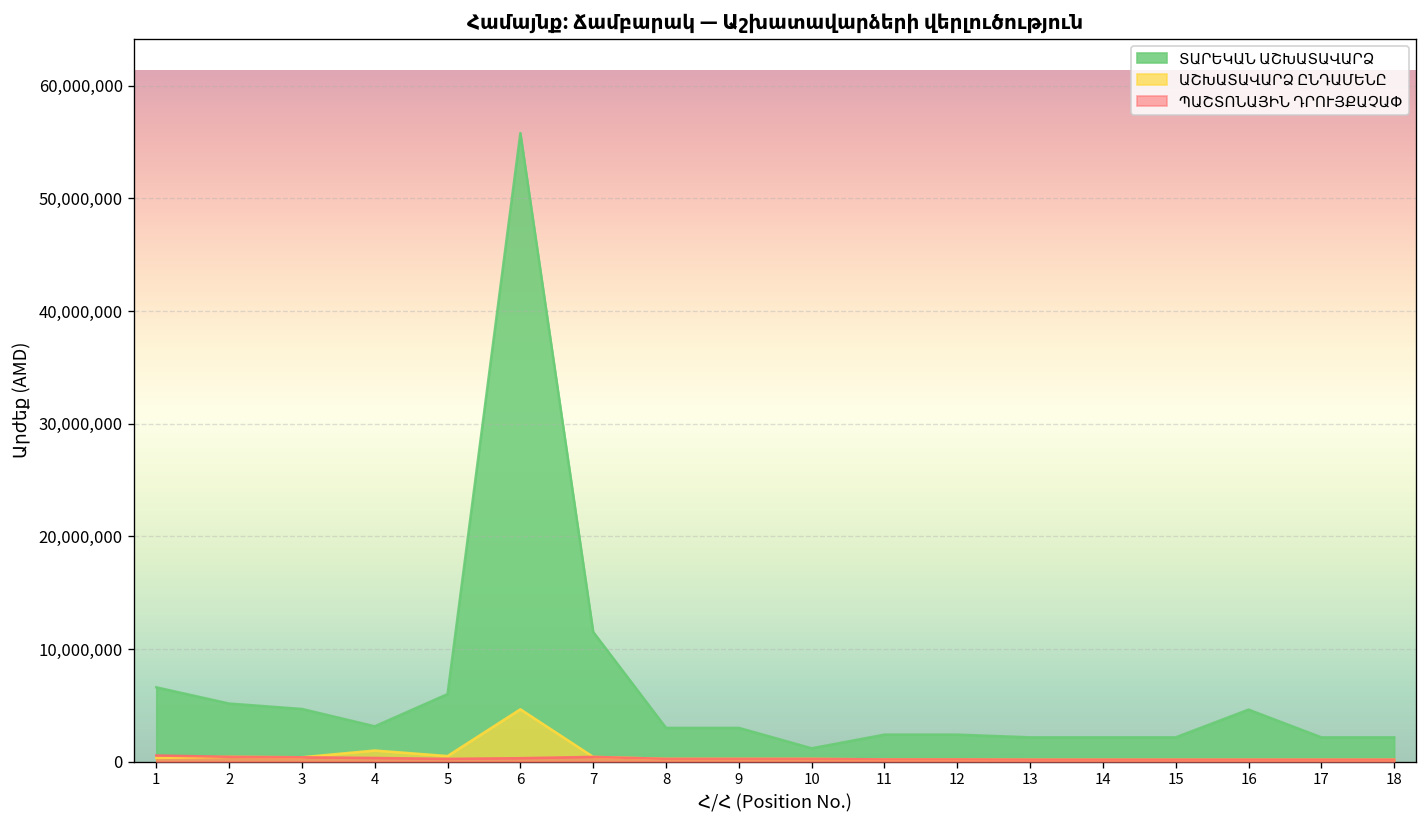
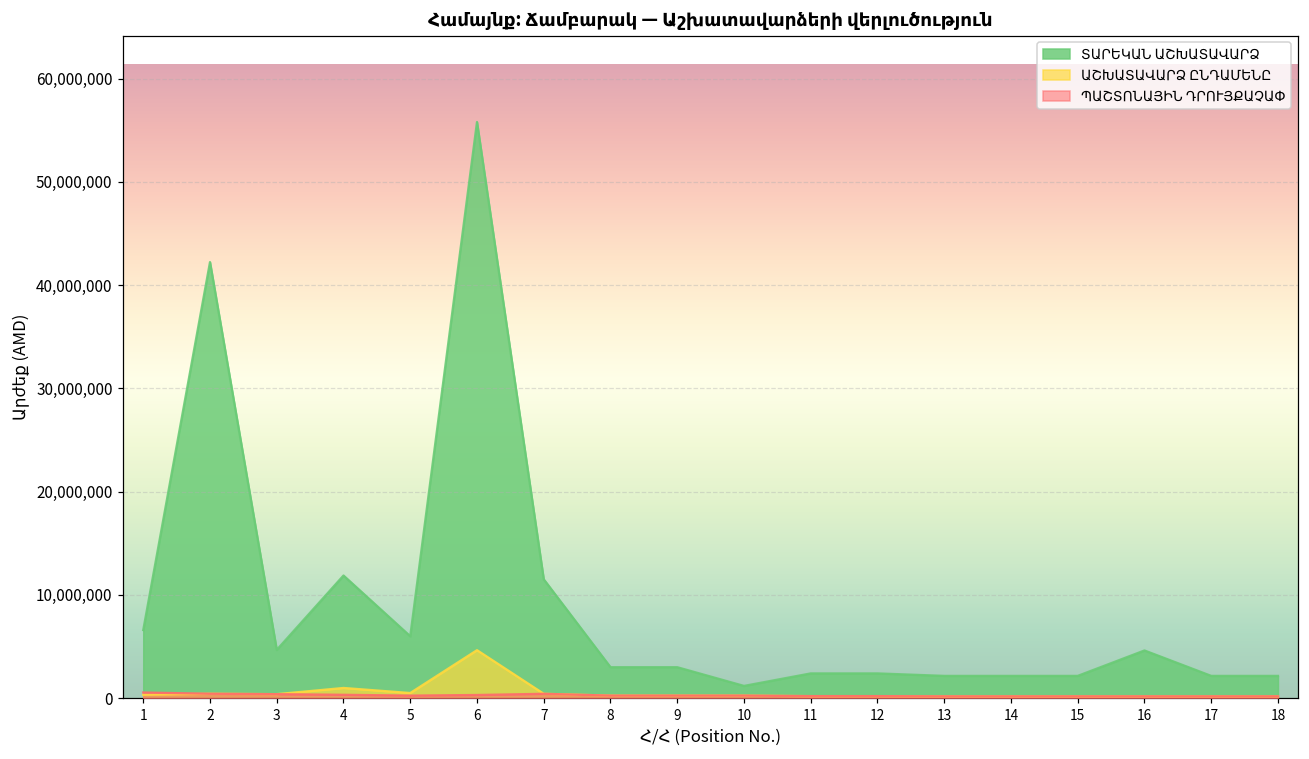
  {
    "ՏԱՐԵԿԱՆ ԱՇԽԱՏԱՎԱՐՁ": {
      "1": "7,000,000",
-     "2": "5,000,000",
+     "2": "42,000,000",
      "3": "5,000,000",
-     "4": "3,000,000",
+     "4": "12,000,000",
      "5": "6,000,000",
      "6": "56,000,000",
      "7": "12,000,000",
      "8": "3,000,000",
      "9": "3,000,000",
      "10": "1,000,000",
      "11": "2,000,000",
      "12": "2,000,000",
      "13": "2,000,000",
      "14": "2,000,000",
      "15": "2,000,000",
      "16": "5,000,000",
      "17": "2,000,000",
      "18": "2,000,000"
    },
    "ԱՇԽԱՏԱՎԱՐՁ ԸՆԴԱՄԵՆԸ": {
      "4": "1,000,000",
      "6": "5,000,000"
    },
    "ՊԱՇՏՈՆԱՅԻՆ ԴՐՈՒՅՔԱՉԱՓ": {
      "4": "0",
      "6": "0"
    }
  }
